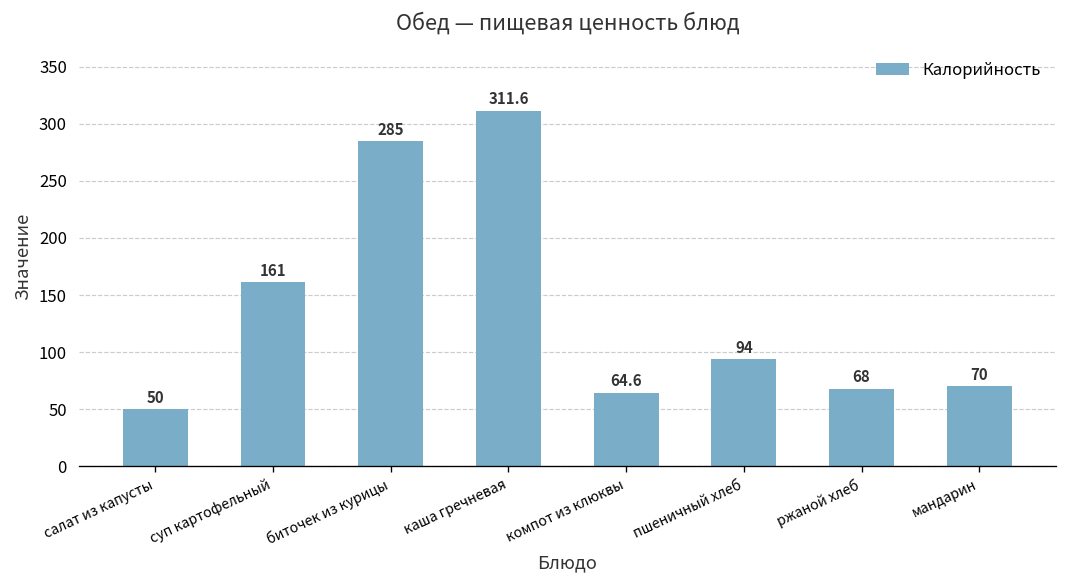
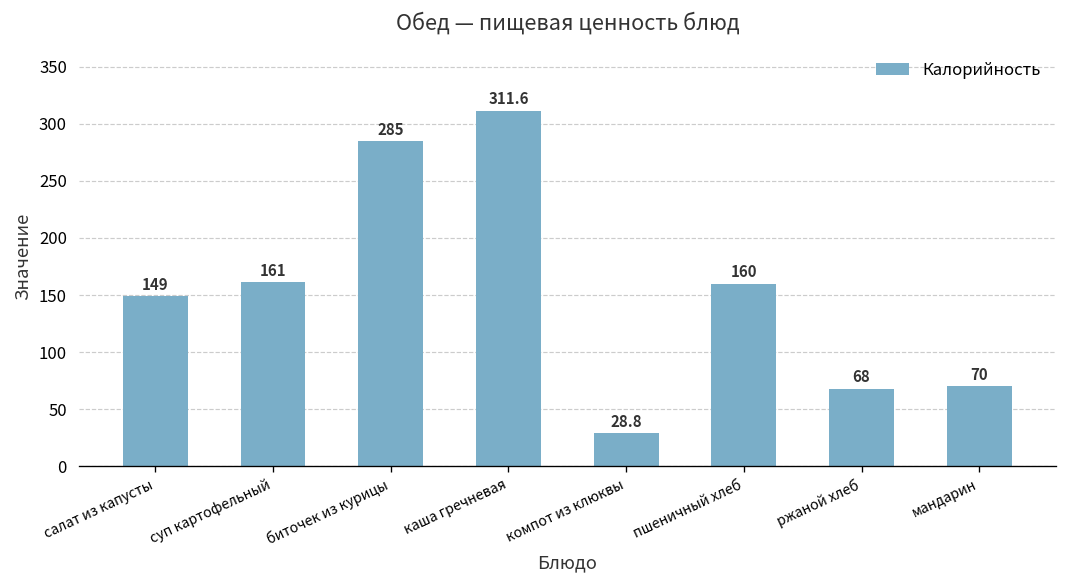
  {
-   "салат из капусты": 50,
+   "салат из капусты": 149,
    "суп картофельный": 161,
    "биточек из курицы": 285,
    "каша гречневая": 311.6,
-   "компот из клюквы": 64.6,
-   "пшеничный хлеб": 94,
+   "компот из клюквы": 28.8,
+   "пшеничный хлеб": 160,
    "ржаной хлеб": 68,
    "мандарин": 70
  }
